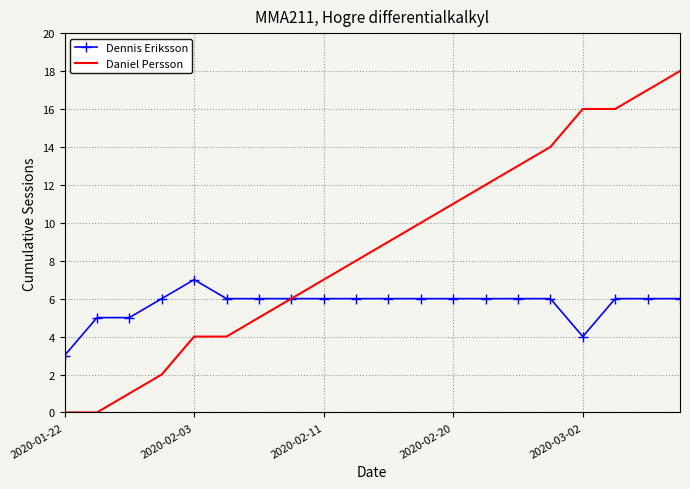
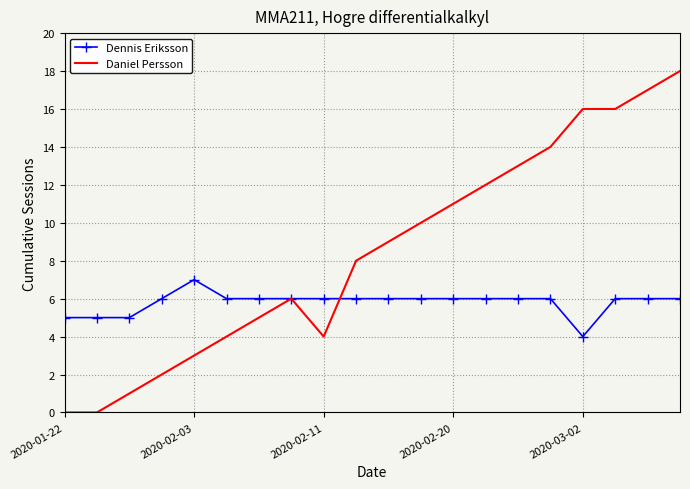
  {
    "Dennis Eriksson": {
-     "2020-01-22": 3,
+     "2020-01-22": 5,
      "2020-02-03": 7,
      "2020-02-11": 6,
      "2020-02-20": 6,
      "2020-03-02": 4
    },
    "Daniel Persson": {
      "2020-01-22": 0,
-     "2020-02-03": 4,
-     "2020-02-11": 7,
+     "2020-02-03": 3,
+     "2020-02-11": 4,
      "2020-02-20": 11,
      "2020-03-02": 16
    }
  }
